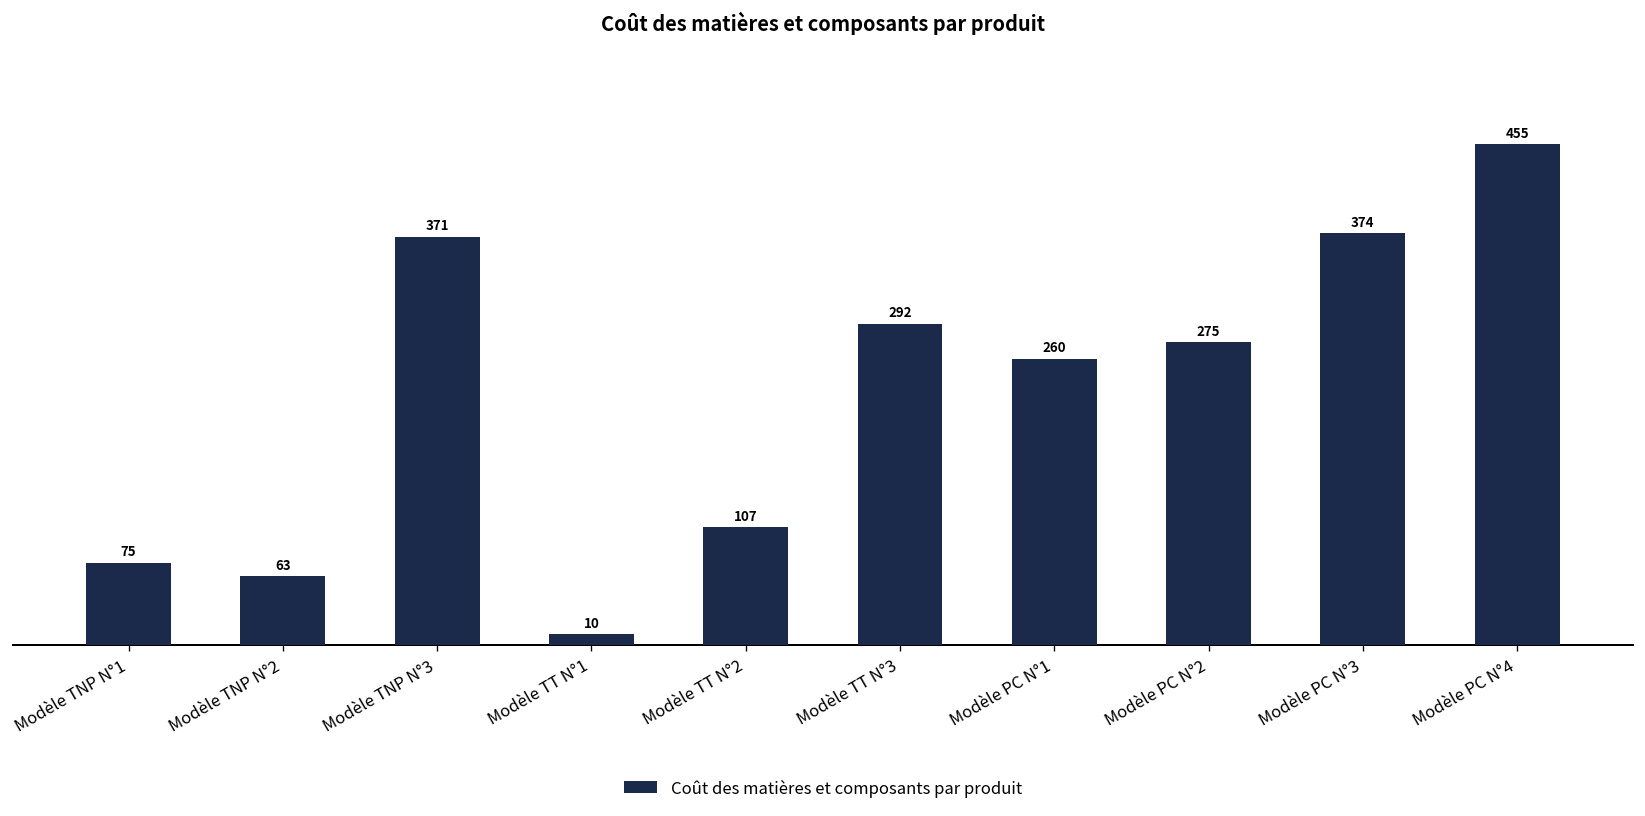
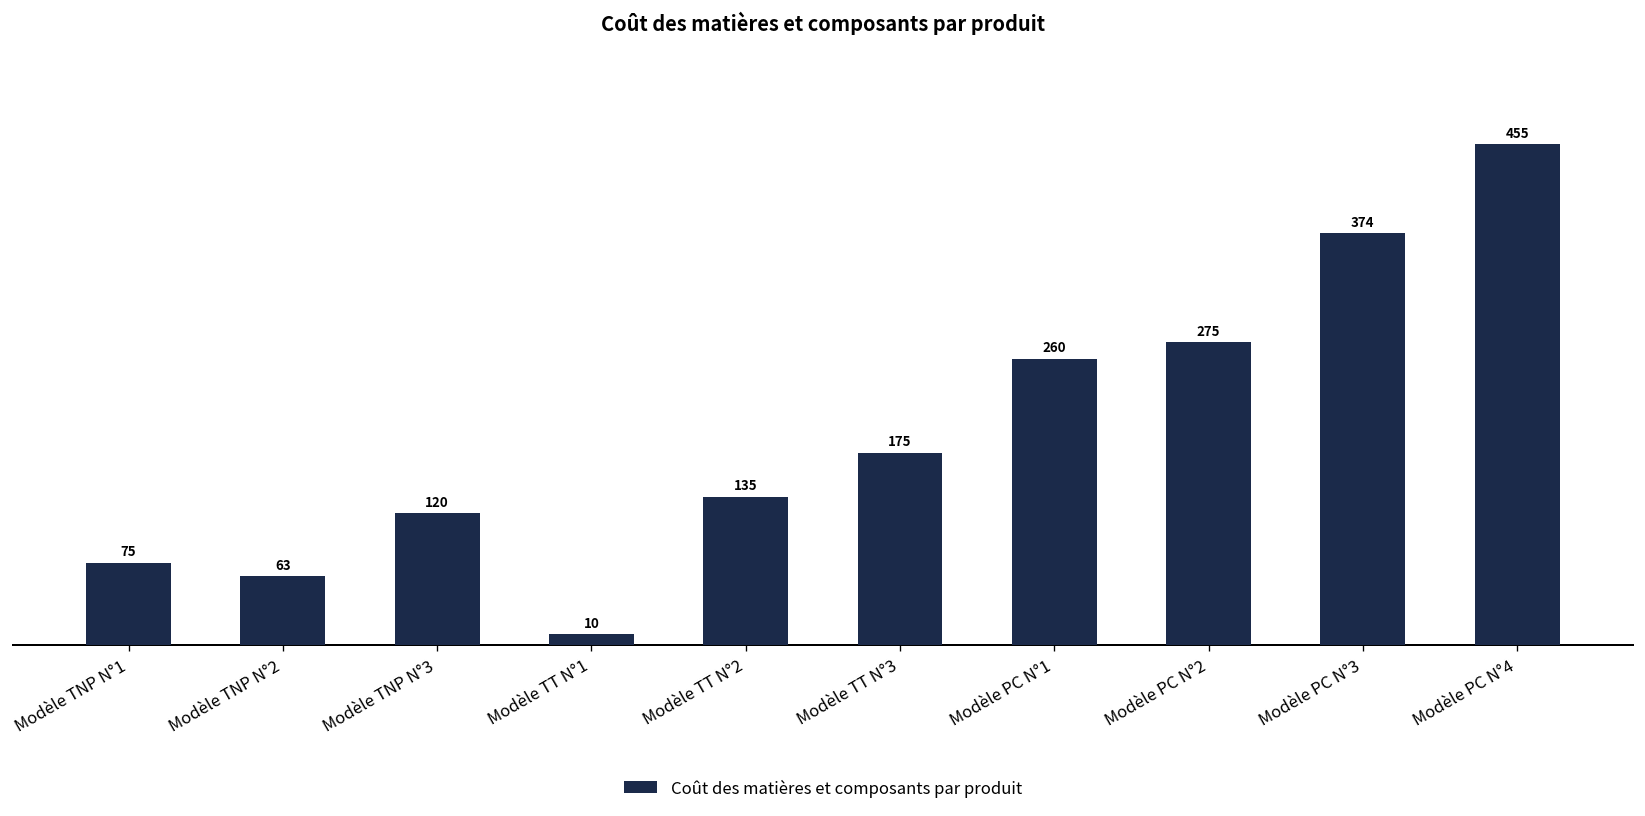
  {
    "Modèle TNP N°1": 75,
    "Modèle TNP N°2": 63,
-   "Modèle TNP N°3": 371,
+   "Modèle TNP N°3": 120,
    "Modèle TT N°1": 10,
-   "Modèle TT N°2": 107,
-   "Modèle TT N°3": 292,
+   "Modèle TT N°2": 135,
+   "Modèle TT N°3": 175,
    "Modèle PC N°1": 260,
    "Modèle PC N°2": 275,
    "Modèle PC N°3": 374,
    "Modèle PC N°4": 455
  }
